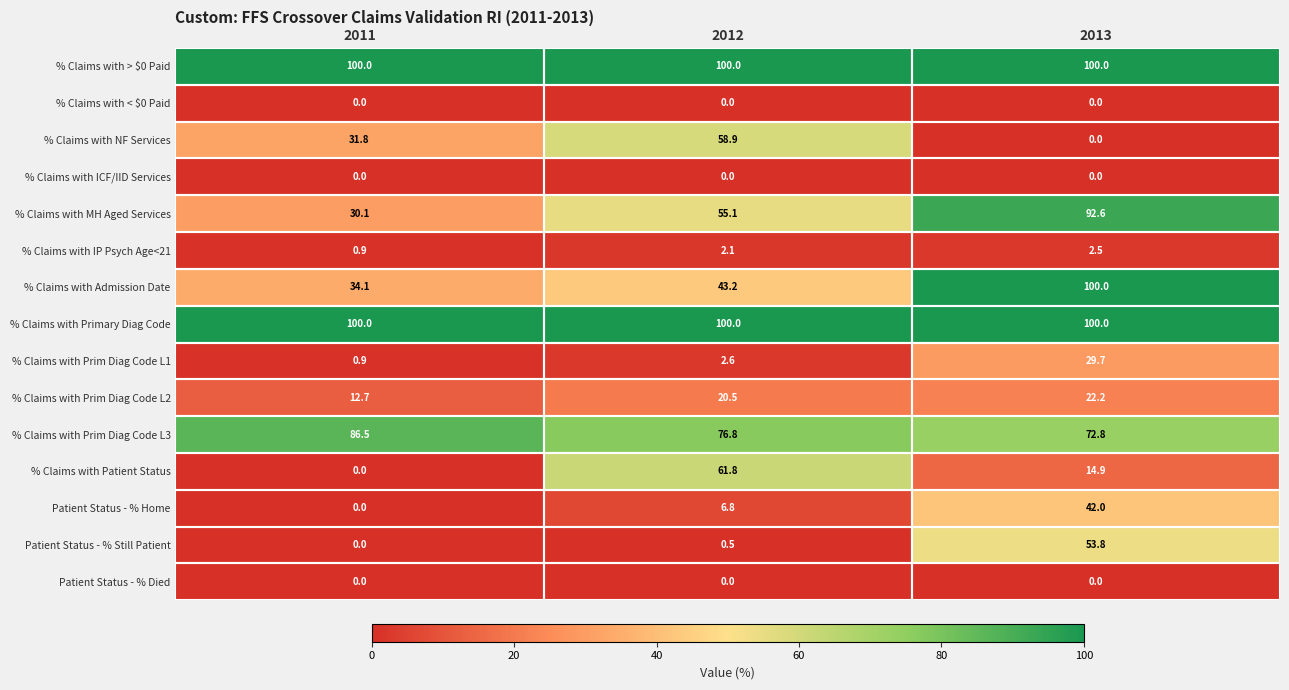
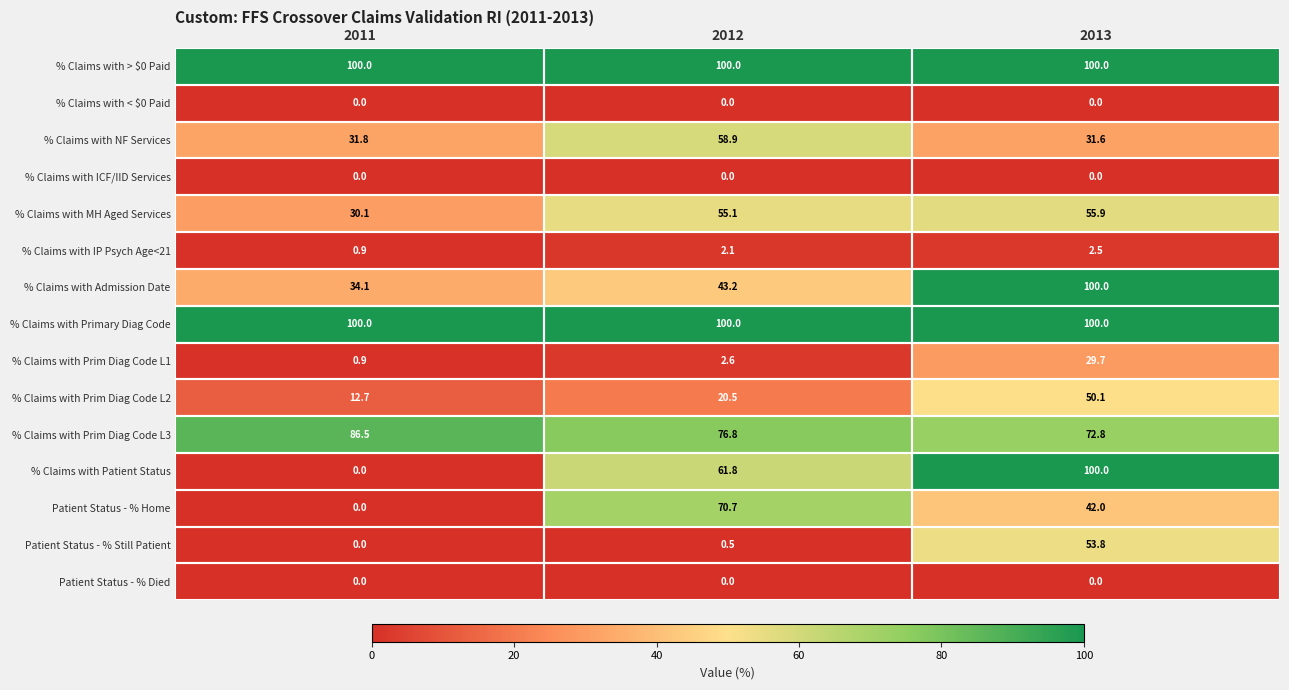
  {
    "% Claims with > $0 Paid": {
      "2011": 100.0,
      "2012": 100.0,
      "2013": 100.0
    },
    "% Claims with < $0 Paid": {
      "2011": 0.0,
      "2012": 0.0,
      "2013": 0.0
    },
    "% Claims with NF Services": {
      "2011": 31.8,
      "2012": 58.9,
-     "2013": 0.0
+     "2013": 31.6
    },
    "% Claims with ICF/IID Services": {
      "2011": 0.0,
      "2012": 0.0,
      "2013": 0.0
    },
    "% Claims with MH Aged Services": {
      "2011": 30.1,
      "2012": 55.1,
-     "2013": 92.6
+     "2013": 55.9
    },
    "% Claims with IP Psych Age<21": {
      "2011": 0.9,
      "2012": 2.1,
      "2013": 2.5
    },
    "% Claims with Admission Date": {
      "2011": 34.1,
      "2012": 43.2,
      "2013": 100.0
    },
    "% Claims with Primary Diag Code": {
      "2011": 100.0,
      "2012": 100.0,
      "2013": 100.0
    },
    "% Claims with Prim Diag Code L1": {
      "2011": 0.9,
      "2012": 2.6,
      "2013": 29.7
    },
    "% Claims with Prim Diag Code L2": {
      "2011": 12.7,
      "2012": 20.5,
-     "2013": 22.2
+     "2013": 50.1
    },
    "% Claims with Prim Diag Code L3": {
      "2011": 86.5,
      "2012": 76.8,
      "2013": 72.8
    },
    "% Claims with Patient Status": {
      "2011": 0.0,
      "2012": 61.8,
-     "2013": 14.9
+     "2013": 100.0
    },
    "Patient Status - % Home": {
      "2011": 0.0,
-     "2012": 6.8,
+     "2012": 70.7,
      "2013": 42.0
    },
    "Patient Status - % Still Patient": {
      "2011": 0.0,
      "2012": 0.5,
      "2013": 53.8
    },
    "Patient Status - % Died": {
      "2011": 0.0,
      "2012": 0.0,
      "2013": 0.0
    }
  }
